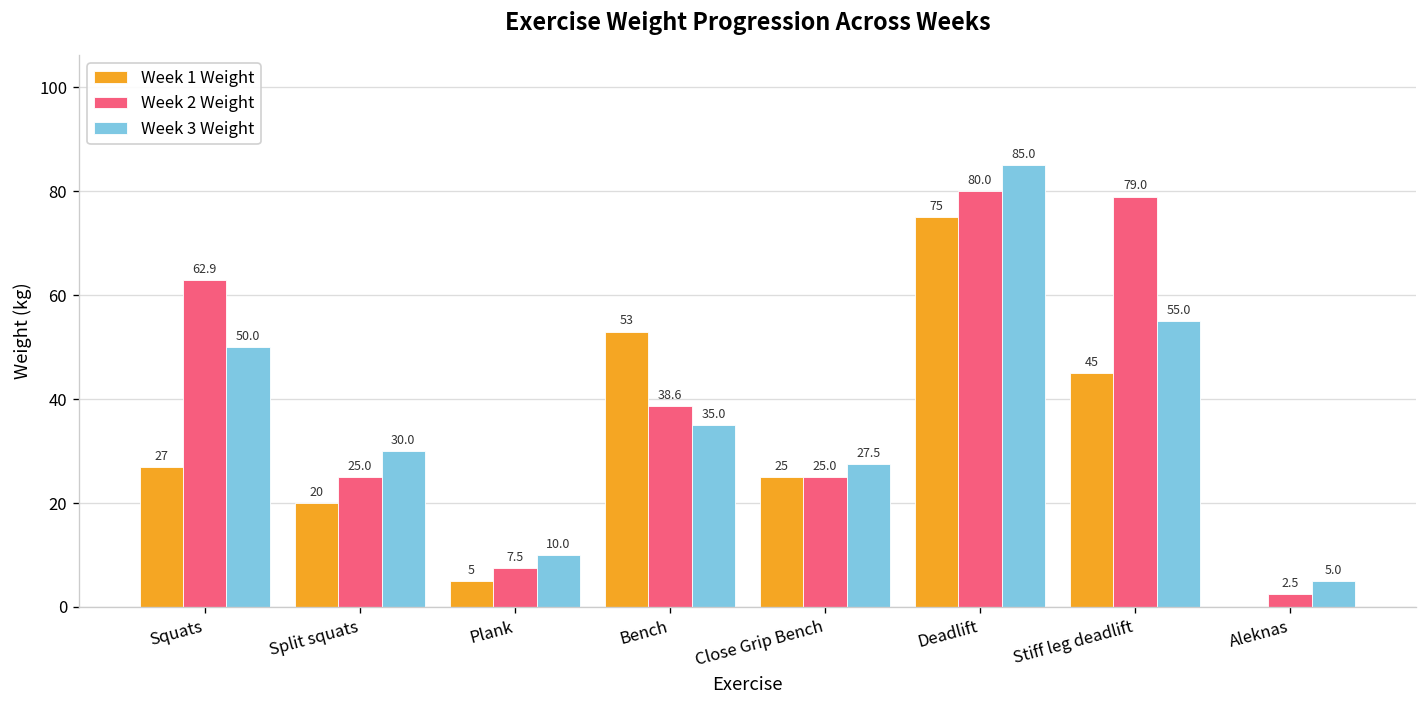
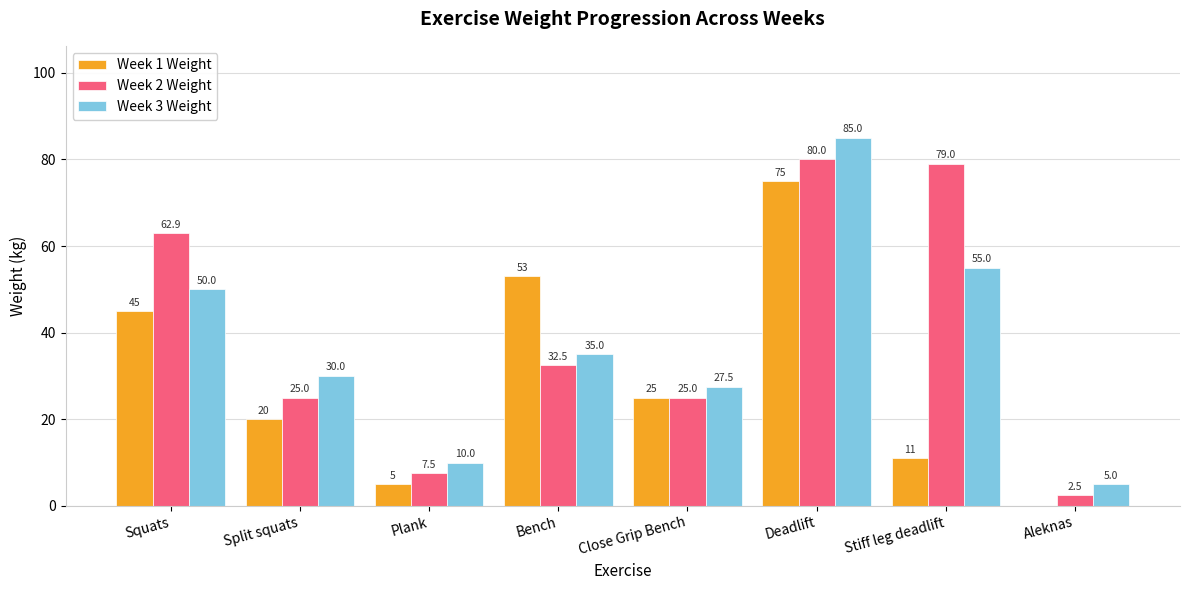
  {
    "Week 1 Weight": {
-     "Squats": 27,
+     "Squats": 45,
      "Split squats": 20,
      "Plank": 5,
      "Bench": 53,
      "Close Grip Bench": 25,
      "Deadlift": 75,
-     "Stiff leg deadlift": 45
+     "Stiff leg deadlift": 11
    },
    "Week 2 Weight": {
      "Squats": 62.9,
      "Split squats": 25.0,
      "Plank": 7.5,
-     "Bench": 38.6,
+     "Bench": 32.5,
      "Close Grip Bench": 25.0,
      "Deadlift": 80.0,
      "Stiff leg deadlift": 79.0,
      "Aleknas": 2.5
    },
    "Week 3 Weight": {
      "Squats": 50.0,
      "Split squats": 30.0,
      "Plank": 10.0,
      "Bench": 35.0,
      "Close Grip Bench": 27.5,
      "Deadlift": 85.0,
      "Stiff leg deadlift": 55.0,
      "Aleknas": 5.0
    }
  }
